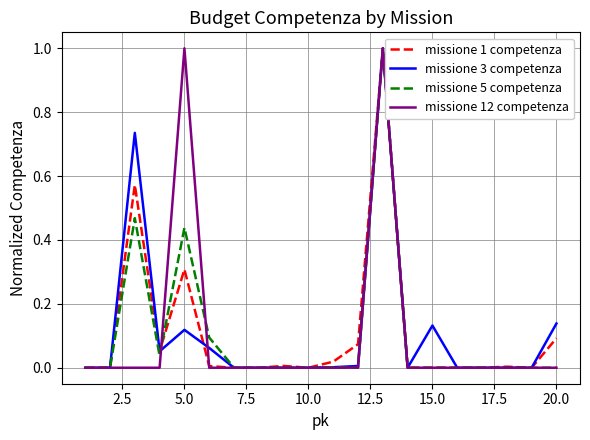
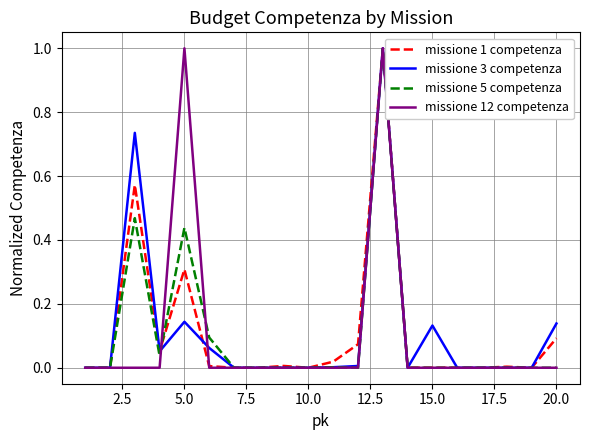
  {
    "missione 1 competenza": {
      "5.0": 0.31,
      "20.0": 0.09
    },
    "missione 3 competenza": {
-     "5.0": 0.12,
+     "5.0": 0.14,
      "15.0": 0.13,
      "20.0": 0.14
    },
    "missione 5 competenza": {
      "5.0": 0.44
    },
    "missione 12 competenza": {
      "5.0": 1.00
    }
  }
